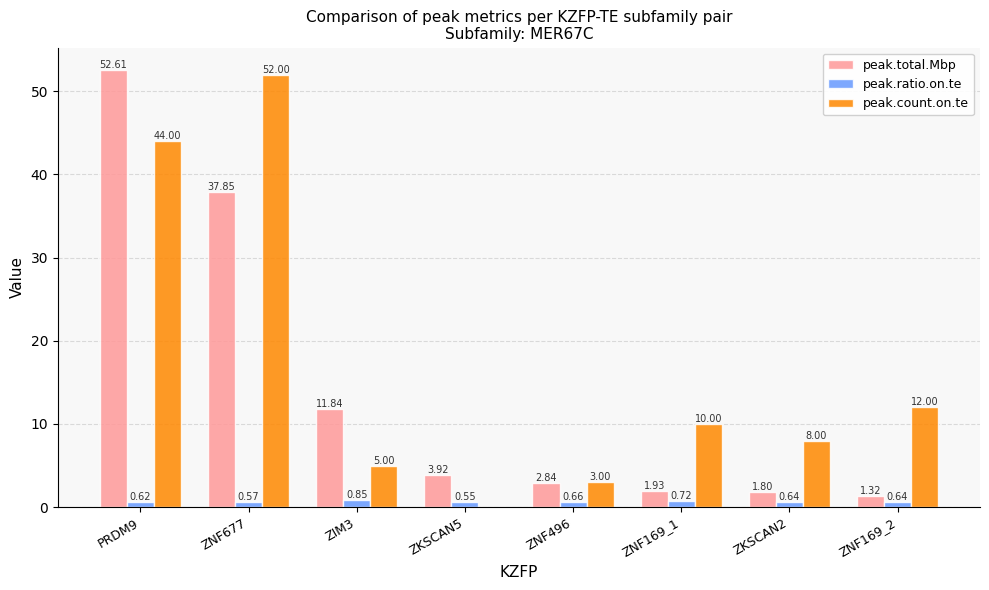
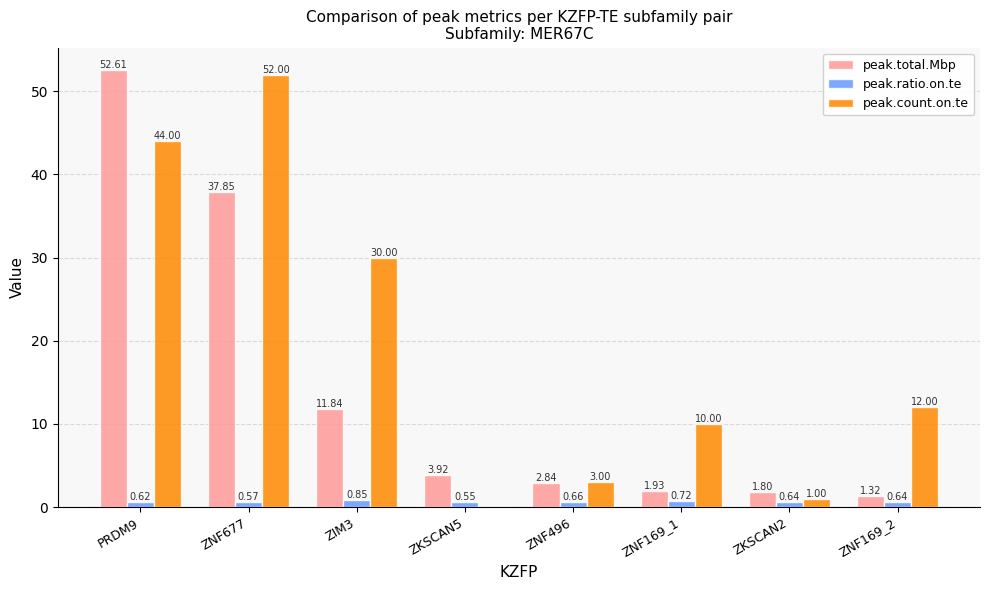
  {
    "peak.total.Mbp": {
      "PRDM9": 52.61,
      "ZNF677": 37.85,
      "ZIM3": 11.84,
      "ZKSCAN5": 3.92,
      "ZNF496": 2.84,
      "ZNF169_1": 1.93,
      "ZKSCAN2": 1.80,
      "ZNF169_2": 1.32
    },
    "peak.ratio.on.te": {
      "PRDM9": 0.62,
      "ZNF677": 0.57,
      "ZIM3": 0.85,
      "ZKSCAN5": 0.55,
      "ZNF496": 0.66,
      "ZNF169_1": 0.72,
      "ZKSCAN2": 0.64,
      "ZNF169_2": 0.64
    },
    "peak.count.on.te": {
      "PRDM9": 44.00,
      "ZNF677": 52.00,
-     "ZIM3": 5.00,
+     "ZIM3": 30.00,
      "ZNF496": 3.00,
      "ZNF169_1": 10.00,
-     "ZKSCAN2": 8.00,
+     "ZKSCAN2": 1.00,
      "ZNF169_2": 12.00
    }
  }
